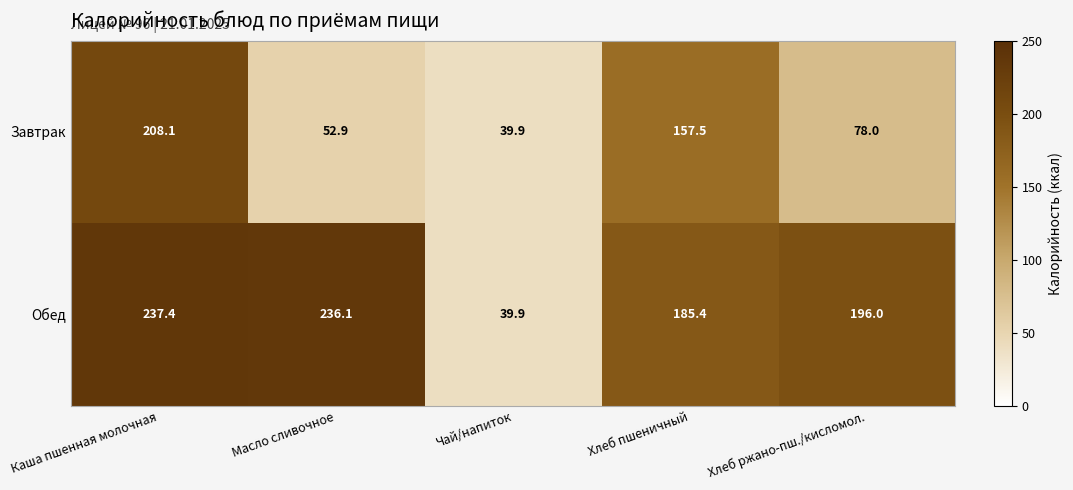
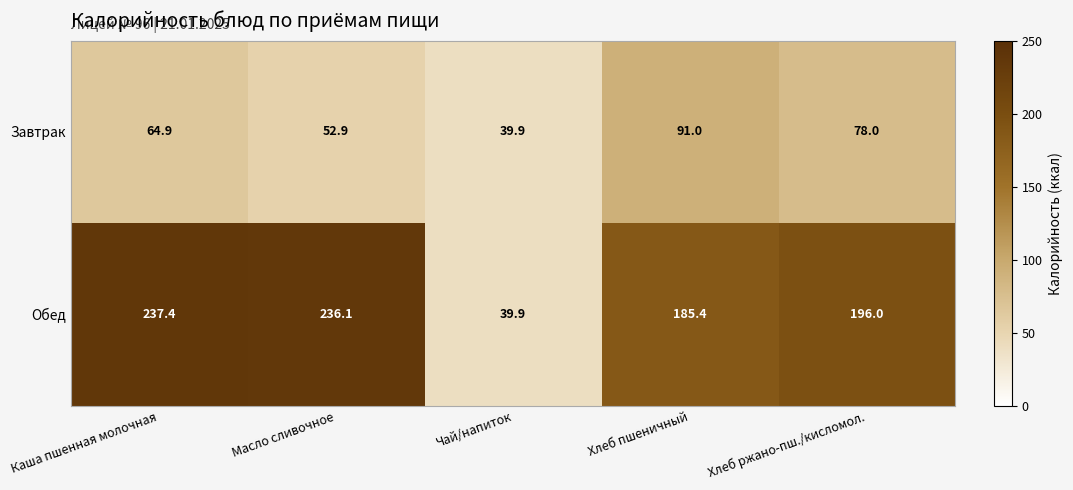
  {
    "Завтрак": {
-     "Каша пшенная молочная": 208.1,
+     "Каша пшенная молочная": 64.9,
      "Масло сливочное": 52.9,
      "Чай/напиток": 39.9,
-     "Хлеб пшеничный": 157.5,
+     "Хлеб пшеничный": 91.0,
      "Хлеб ржано-пш./кисломол.": 78.0
    },
    "Обед": {
      "Каша пшенная молочная": 237.4,
      "Масло сливочное": 236.1,
      "Чай/напиток": 39.9,
      "Хлеб пшеничный": 185.4,
      "Хлеб ржано-пш./кисломол.": 196.0
    }
  }
